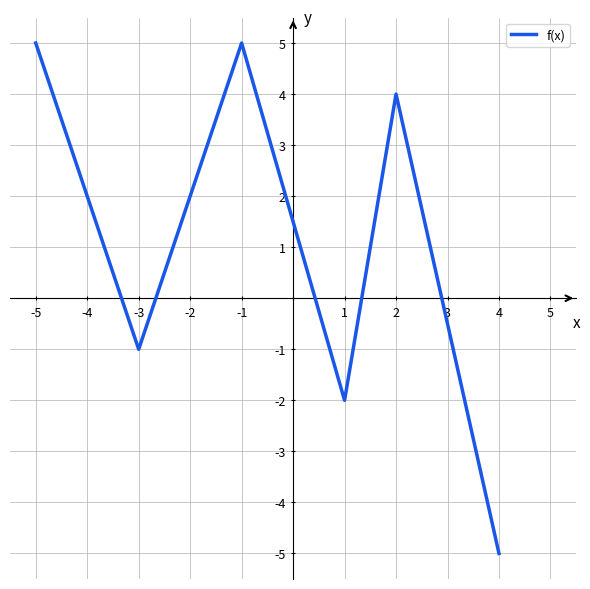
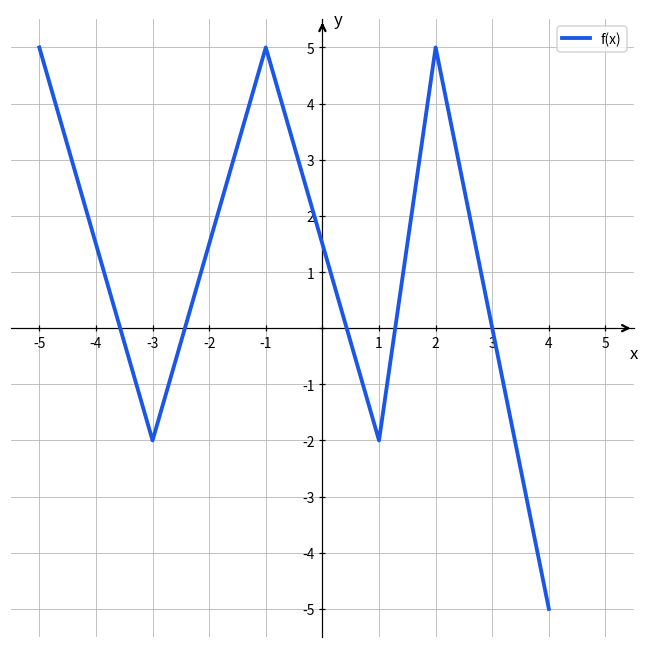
  {
    "-5": 5,
-   "-3": -1,
+   "-3": -2,
    "-1": 5,
    "1": -2,
-   "2": 4,
+   "2": 5,
    "4": -5
  }
